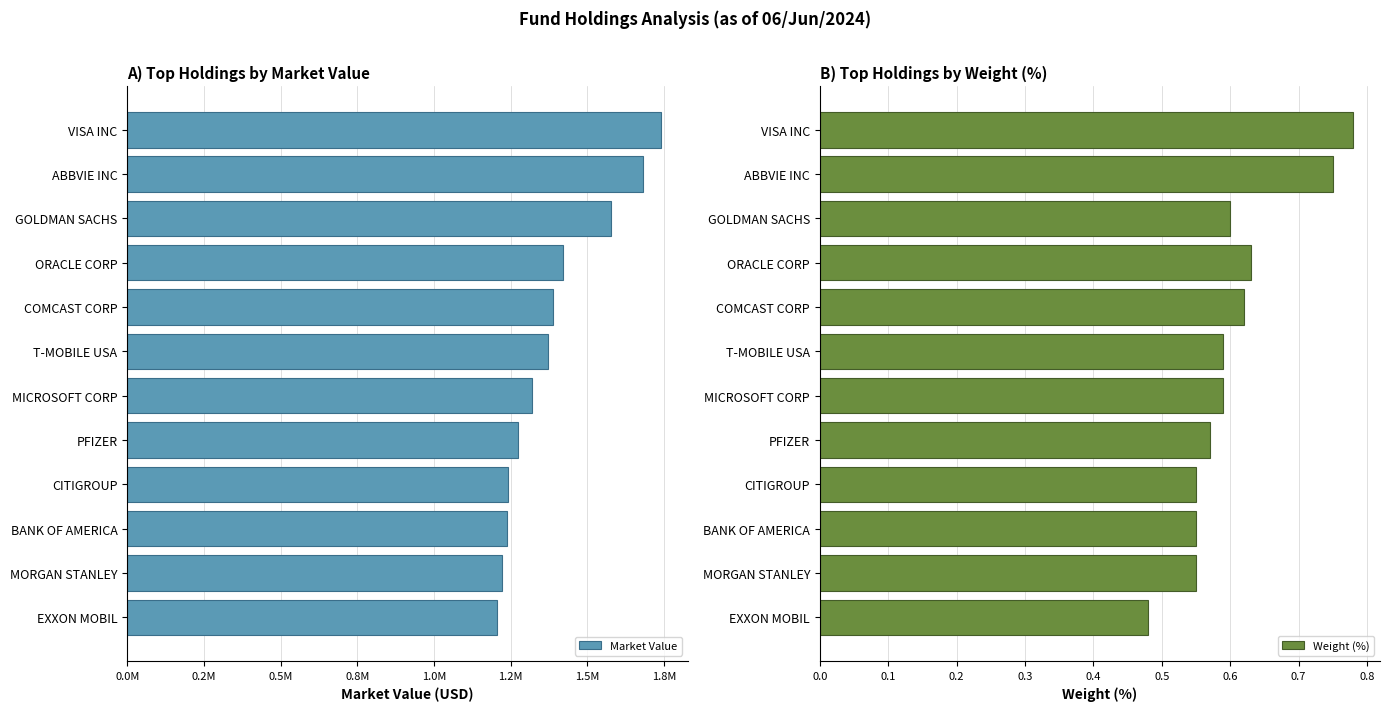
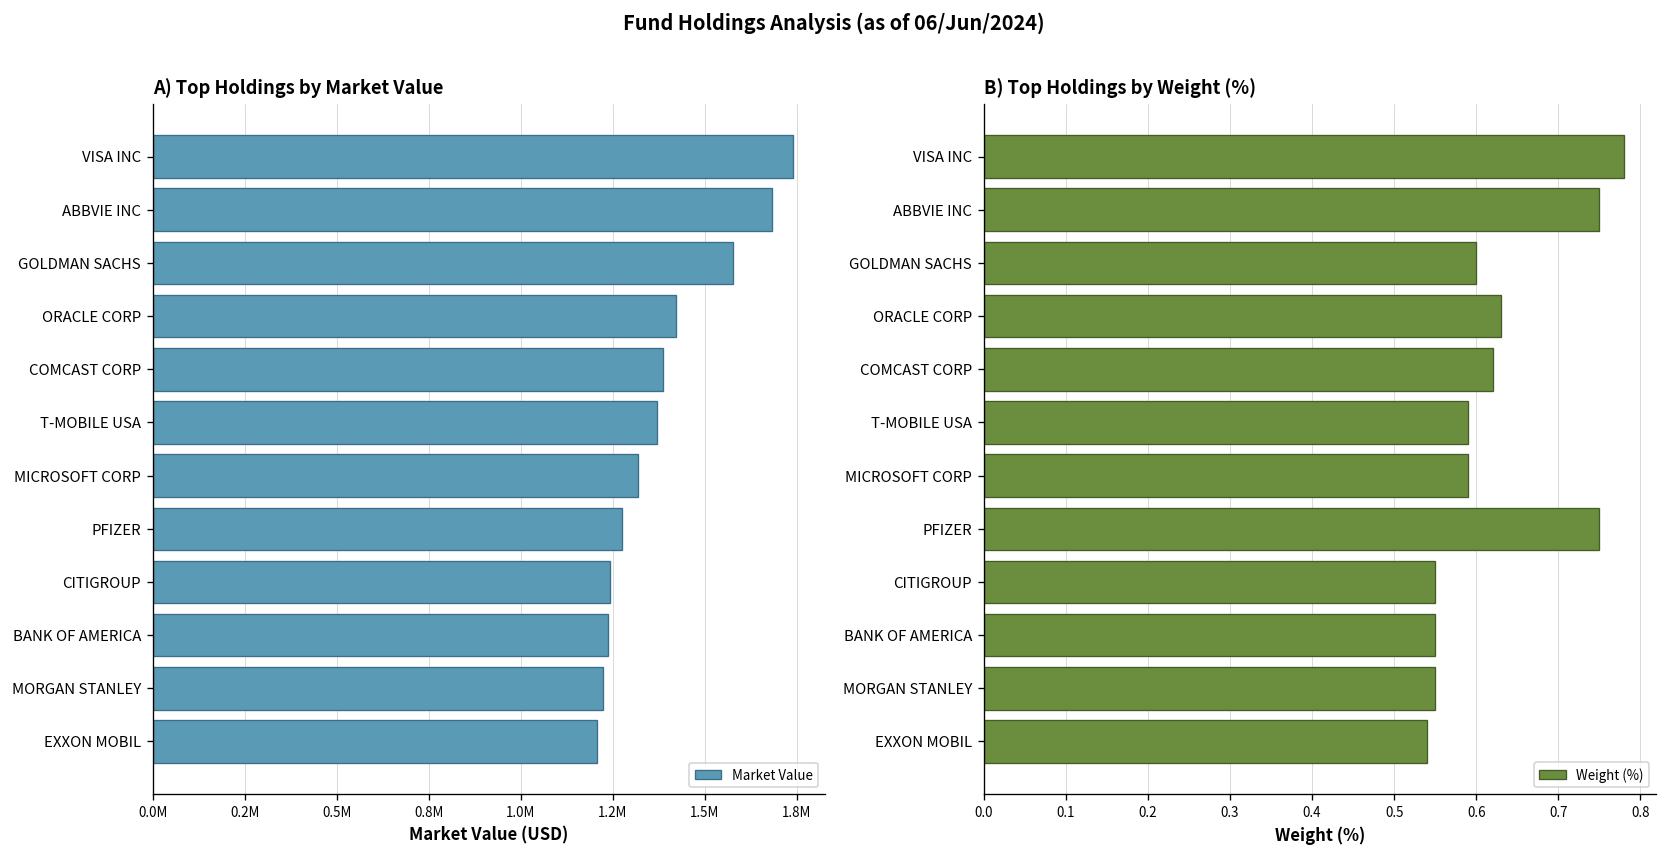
  {
    "B) Top Holdings by Weight (%)": {
      "VISA INC": 0.78,
      "ABBVIE INC": 0.75,
      "GOLDMAN SACHS": 0.60,
      "ORACLE CORP": 0.63,
      "COMCAST CORP": 0.62,
      "T-MOBILE USA": 0.59,
      "MICROSOFT CORP": 0.59,
-     "PFIZER": 0.57,
+     "PFIZER": 0.75,
      "CITIGROUP": 0.55,
      "BANK OF AMERICA": 0.55,
      "MORGAN STANLEY": 0.55,
-     "EXXON MOBIL": 0.48
+     "EXXON MOBIL": 0.54
    }
  }
